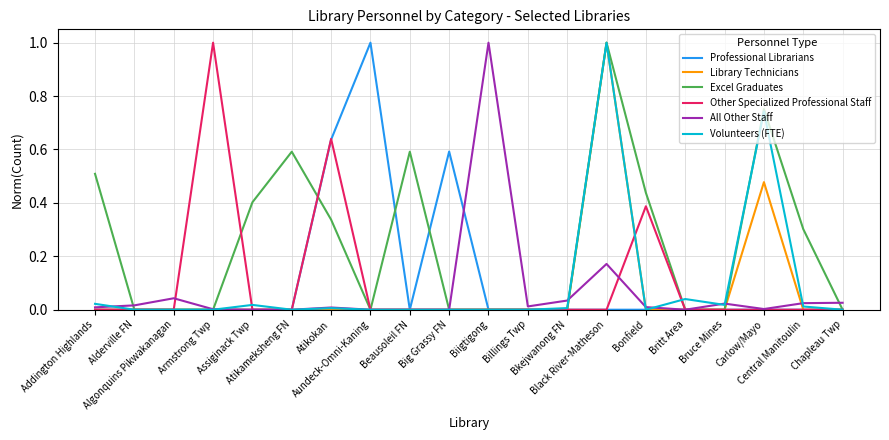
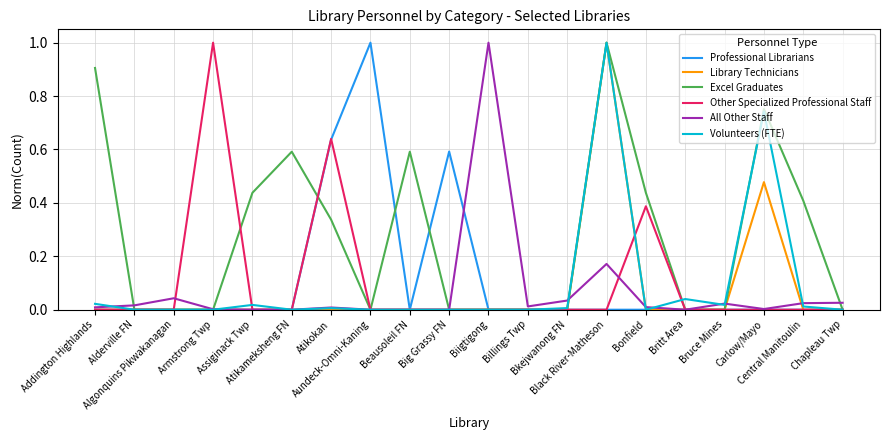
  {
    "Library Technicians": {
      "Carlow/Mayo": 0.48
    },
    "Excel Graduates": {
-     "Addington Highlands": 0.51,
-     "Assiginack Twp": 0.40,
+     "Addington Highlands": 0.91,
+     "Assiginack Twp": 0.44,
      "Atikameksheng FN": 0.59,
      "Atikokan": 0.34,
      "Beausoleil FN": 0.59,
      "Bonfield": 0.44,
-     "Central Manitoulin": 0.30
+     "Central Manitoulin": 0.41
    },
    "Other Specialized Professional Staff": {
      "Armstrong Twp": 1.00,
      "Bonfield": 0.39
    },
    "All Other Staff": {
      "Alderville FN": 0.02,
      "Algonquins Pikwakanagan": 0.04,
      "Biigtigong": 1.00,
      "Billings Twp": 0.01,
      "Bkejwanong FN": 0.03,
      "Black River-Matheson": 0.17,
      "Bonfield": 0.01,
      "Central Manitoulin": 0.02,
      "Chapleau Twp": 0.03
    }
  }
